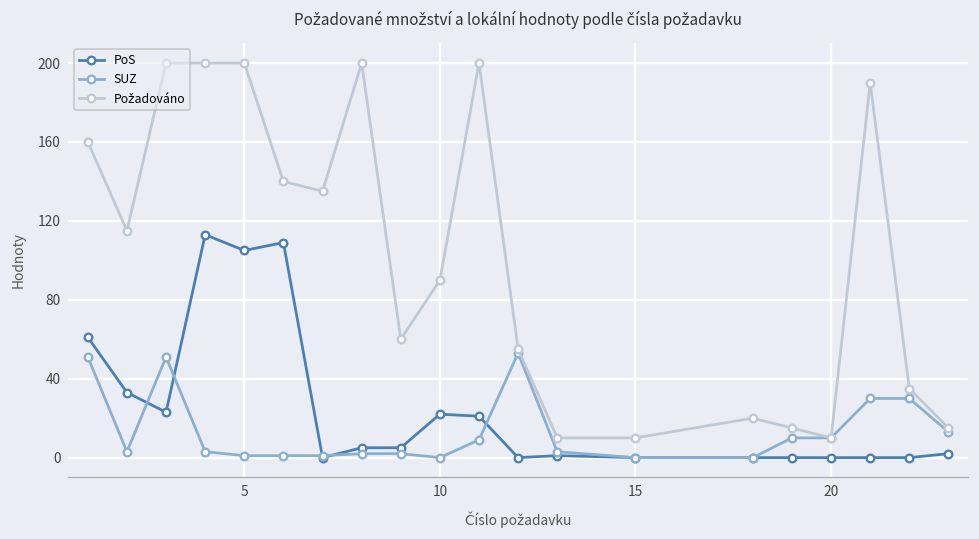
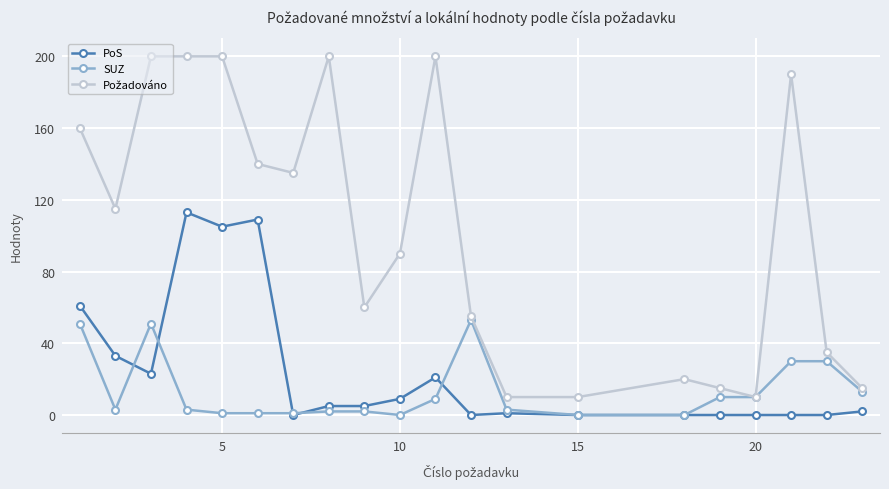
  {
    "PoS": {
      "5": 105,
-     "10": 22,
+     "10": 9,
      "20": 0
    }
  }
